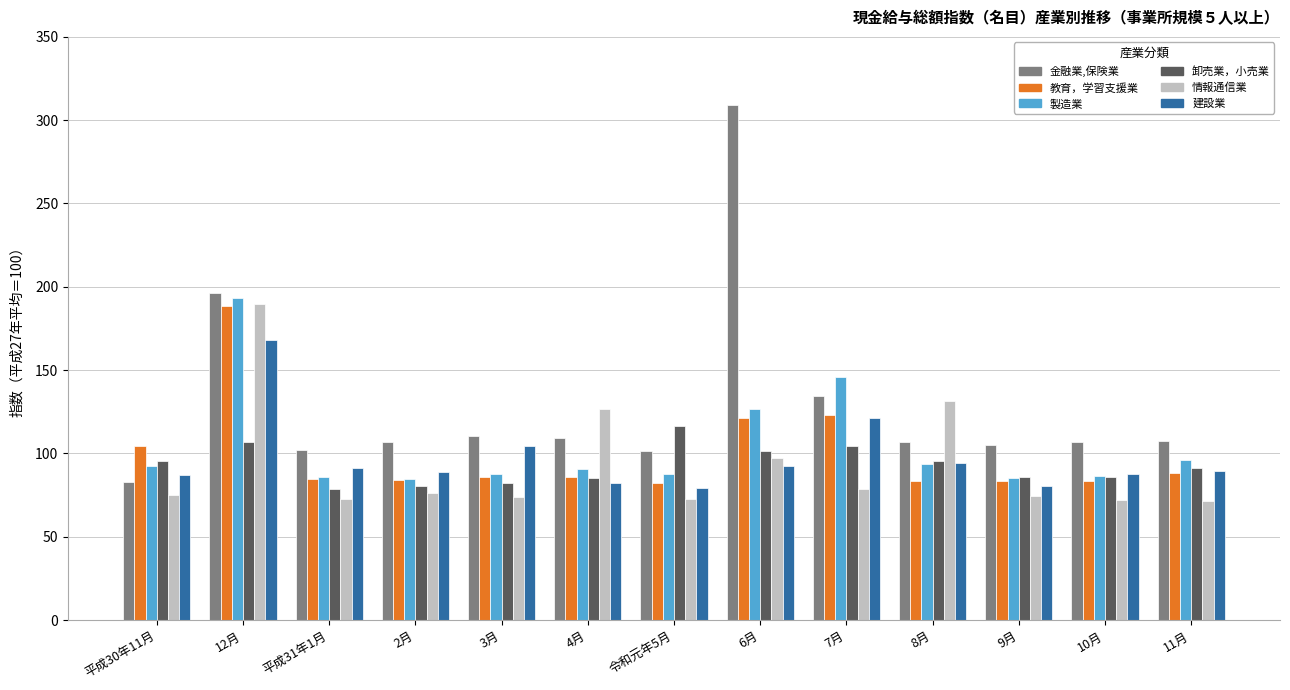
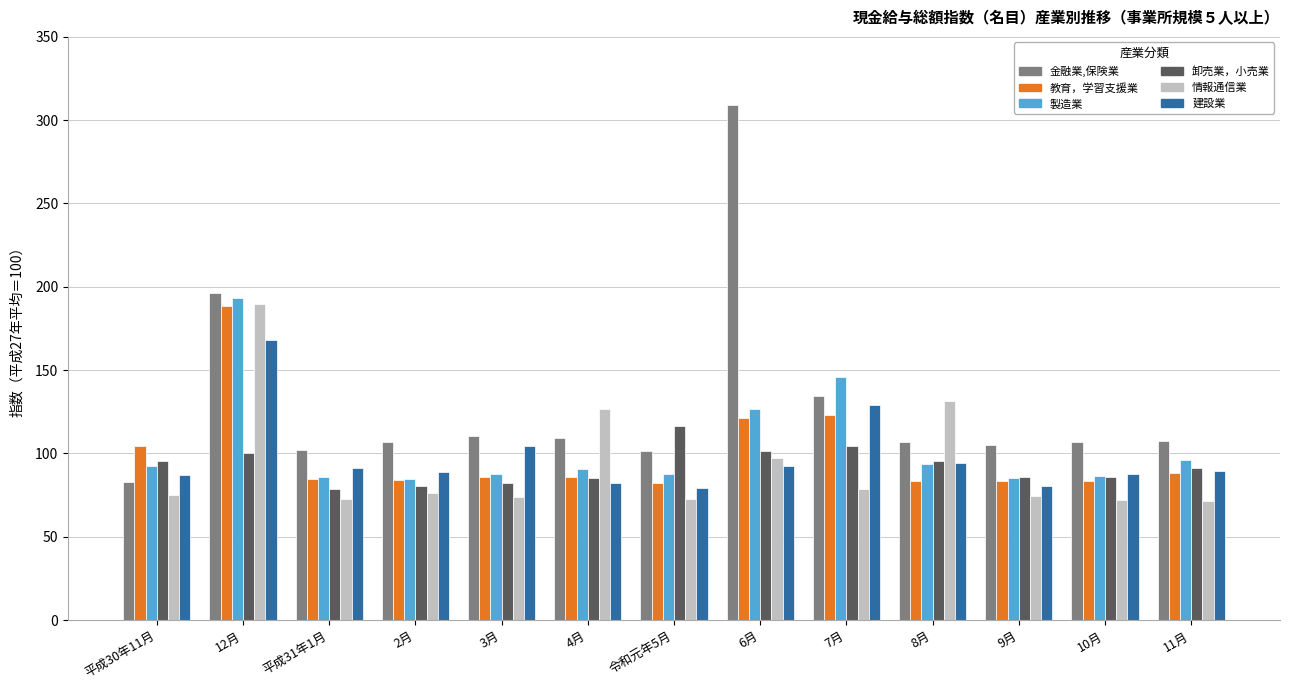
  {
    "金融業,保険業": {
      "平成30年11月": 83,
      "12月": 196,
      "平成31年1月": 102,
      "2月": 107,
      "3月": 111,
      "4月": 109,
      "令和元年5月": 102,
      "6月": 309,
      "7月": 134,
      "8月": 107,
      "9月": 105,
      "10月": 107,
      "11月": 108
    },
    "教育，学習支援業": {
      "平成30年11月": 105,
      "12月": 188,
      "平成31年1月": 85,
      "2月": 84,
      "3月": 86,
      "4月": 86,
      "令和元年5月": 82,
      "6月": 121,
      "7月": 123,
      "8月": 84,
      "9月": 83,
      "10月": 83,
      "11月": 88
    },
    "製造業": {
      "平成30年11月": 92,
      "12月": 193,
      "平成31年1月": 86,
      "2月": 85,
      "3月": 88,
      "4月": 90,
      "令和元年5月": 88,
      "6月": 127,
      "7月": 146,
      "8月": 94,
      "9月": 85,
      "10月": 86,
      "11月": 96
    },
    "卸売業，小売業": {
      "平成30年11月": 95,
-     "12月": 107,
+     "12月": 101,
      "平成31年1月": 79,
      "2月": 81,
      "3月": 82,
      "4月": 86,
      "令和元年5月": 116,
      "6月": 102,
      "7月": 105,
      "8月": 95,
      "9月": 86,
      "10月": 86,
      "11月": 92
    },
    "情報通信業": {
      "平成30年11月": 75,
      "12月": 190,
      "平成31年1月": 73,
      "2月": 76,
      "3月": 74,
      "4月": 127,
      "令和元年5月": 73,
      "6月": 97,
      "7月": 79,
      "8月": 131,
      "9月": 74,
      "10月": 72,
      "11月": 71
    },
    "建設業": {
      "平成30年11月": 87,
      "12月": 168,
      "平成31年1月": 92,
      "2月": 89,
      "3月": 105,
      "4月": 83,
      "令和元年5月": 79,
      "6月": 92,
-     "7月": 121,
+     "7月": 129,
      "8月": 94,
      "9月": 81,
      "10月": 88,
      "11月": 89
    }
  }
